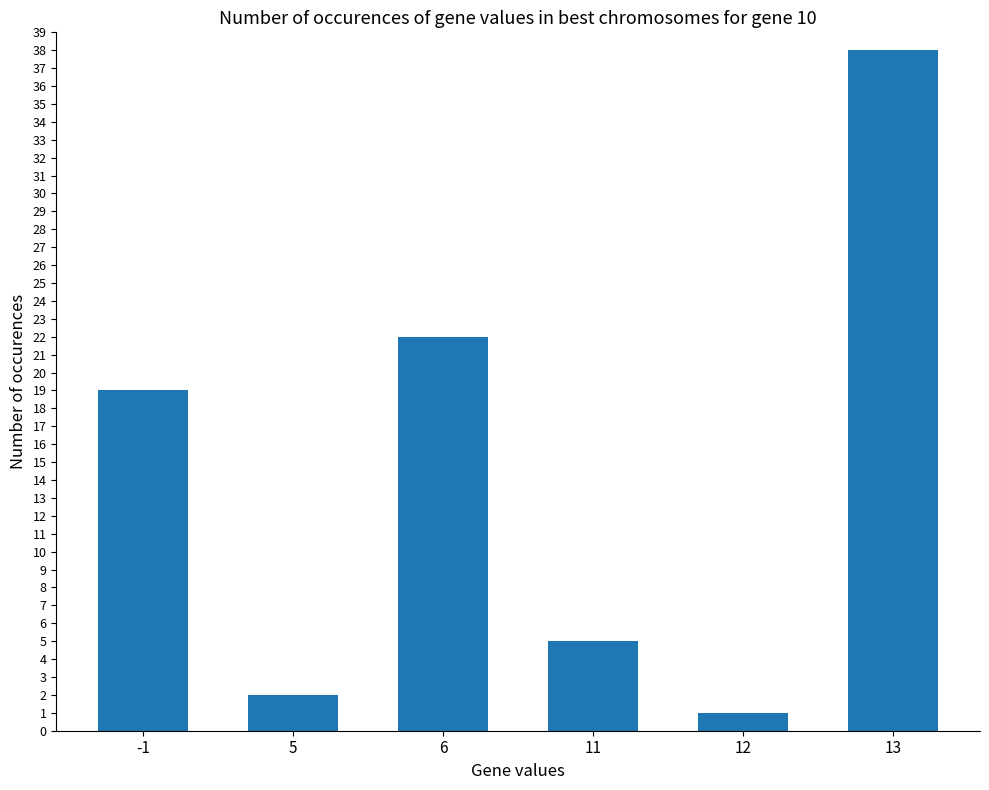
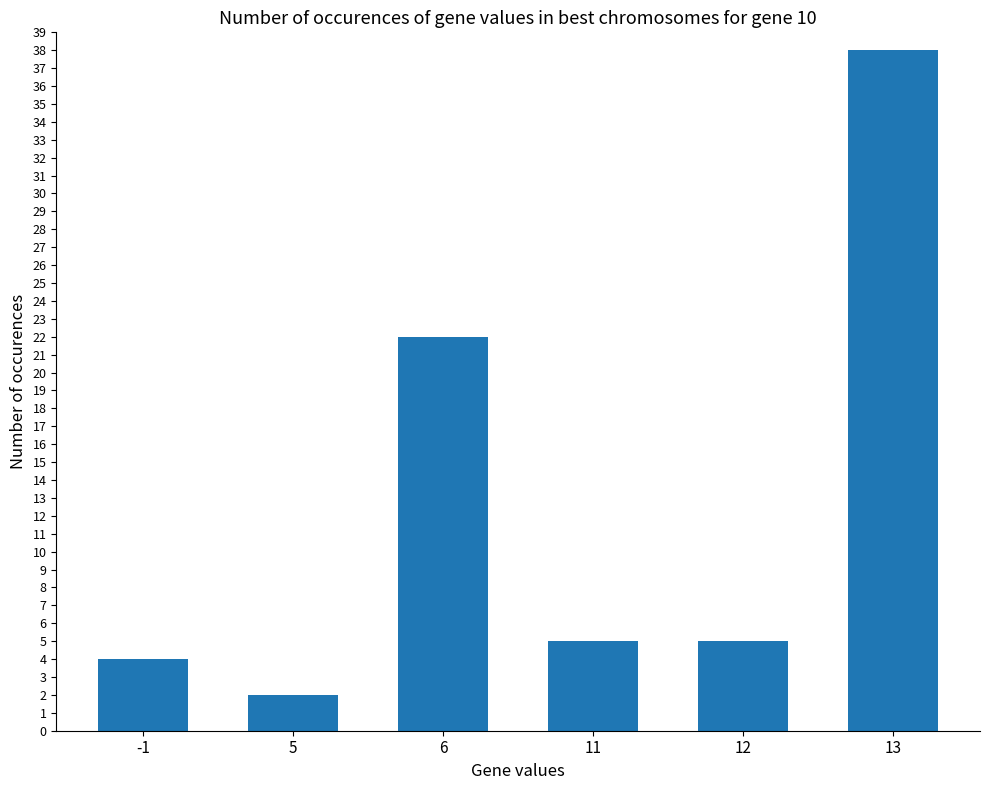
  {
-   "-1": 19,
+   "-1": 4,
    "5": 2,
    "6": 22,
    "11": 5,
-   "12": 1,
+   "12": 5,
    "13": 38
  }
